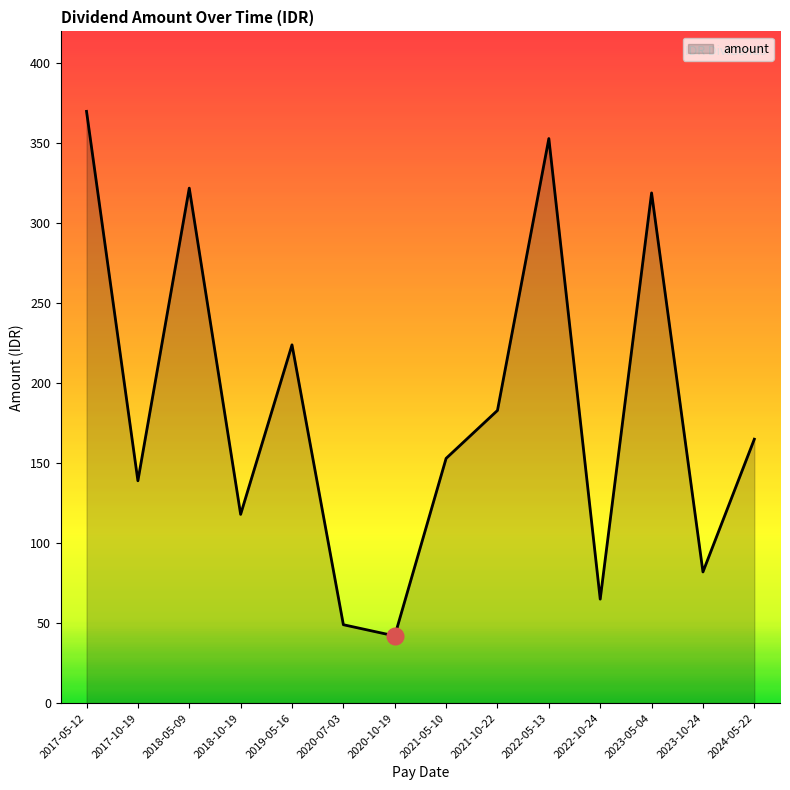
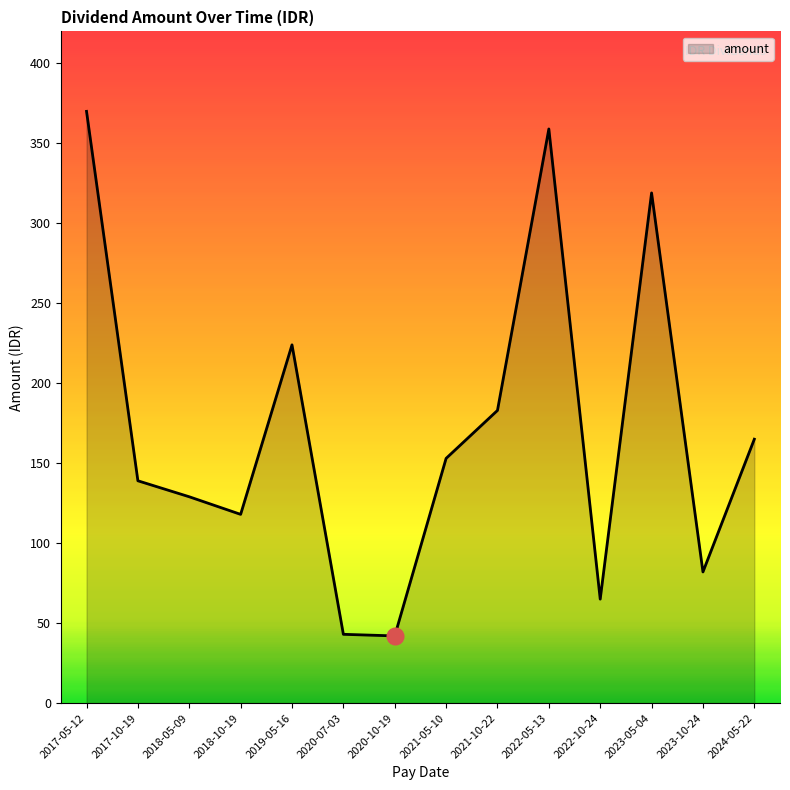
  {
    "amount": {
      "2017-05-12": 370,
      "2017-10-19": 139,
-     "2018-05-09": 322,
+     "2018-05-09": 129,
      "2018-10-19": 118,
      "2019-05-16": 224,
-     "2020-07-03": 49,
+     "2020-07-03": 43,
      "2021-05-10": 153,
      "2021-10-22": 183,
-     "2022-05-13": 353,
+     "2022-05-13": 359,
      "2022-10-24": 65,
      "2023-05-04": 319,
      "2023-10-24": 82,
      "2024-05-22": 165
    }
  }
